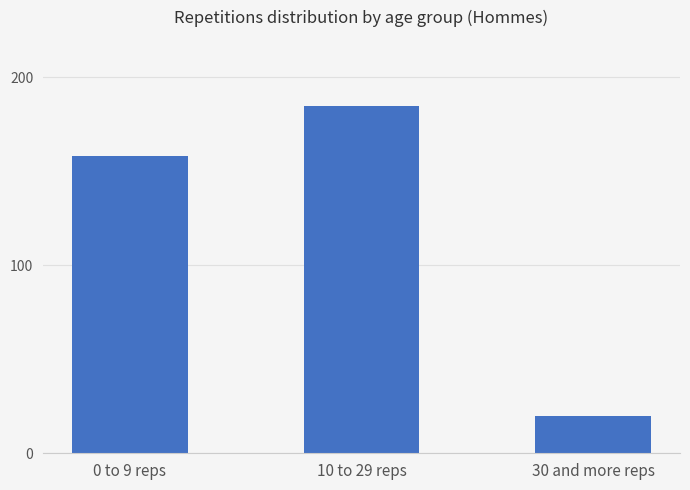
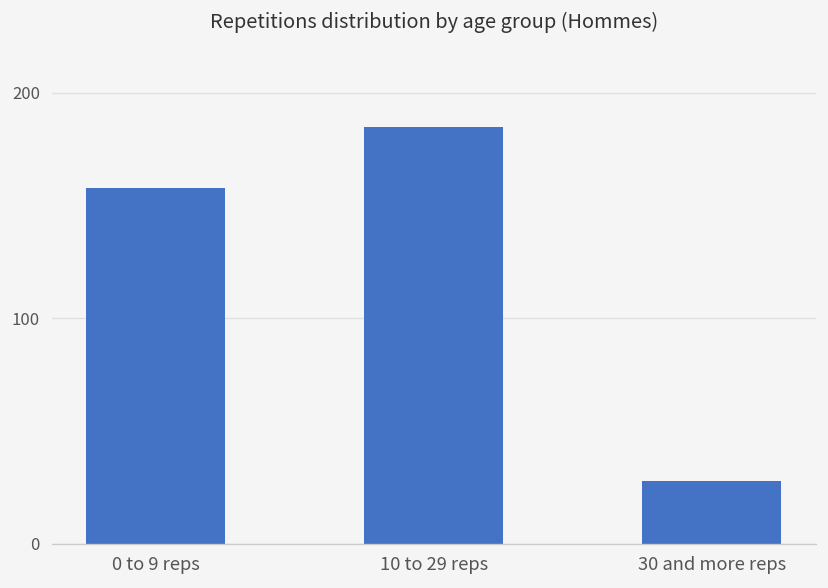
  {
    "0 to 9 reps": 158,
    "10 to 29 reps": 185,
-   "30 and more reps": 20
+   "30 and more reps": 28
  }
